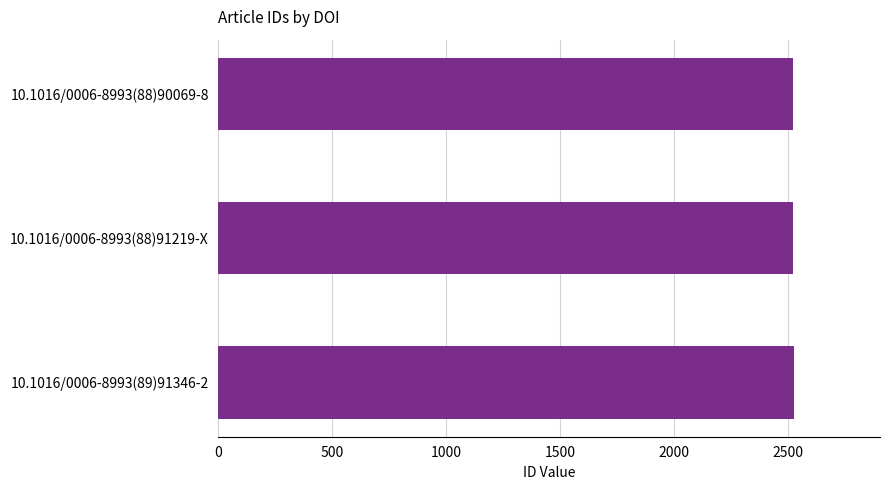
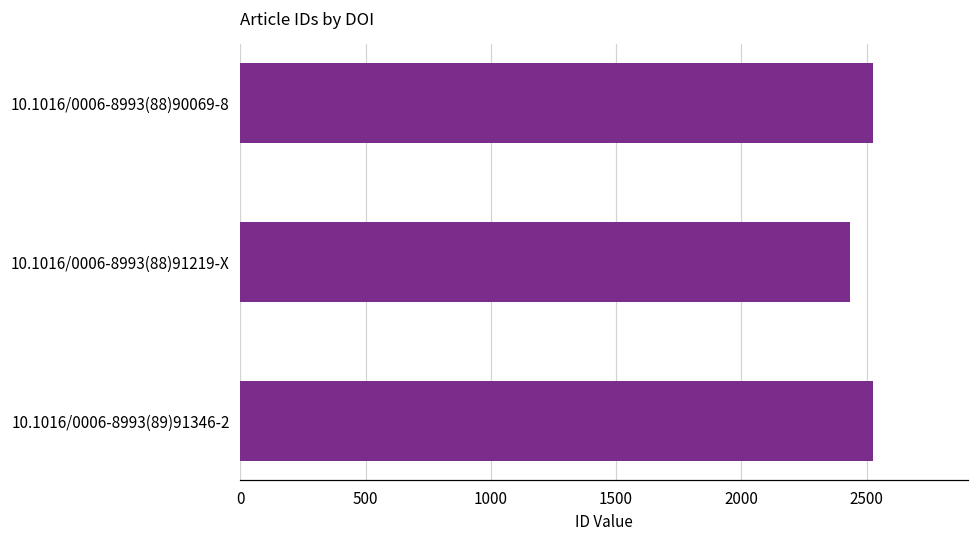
  {
    "10.1016/0006-8993(88)90069-8": 2520,
-   "10.1016/0006-8993(88)91219-X": 2520,
+   "10.1016/0006-8993(88)91219-X": 2430,
    "10.1016/0006-8993(89)91346-2": 2530
  }
